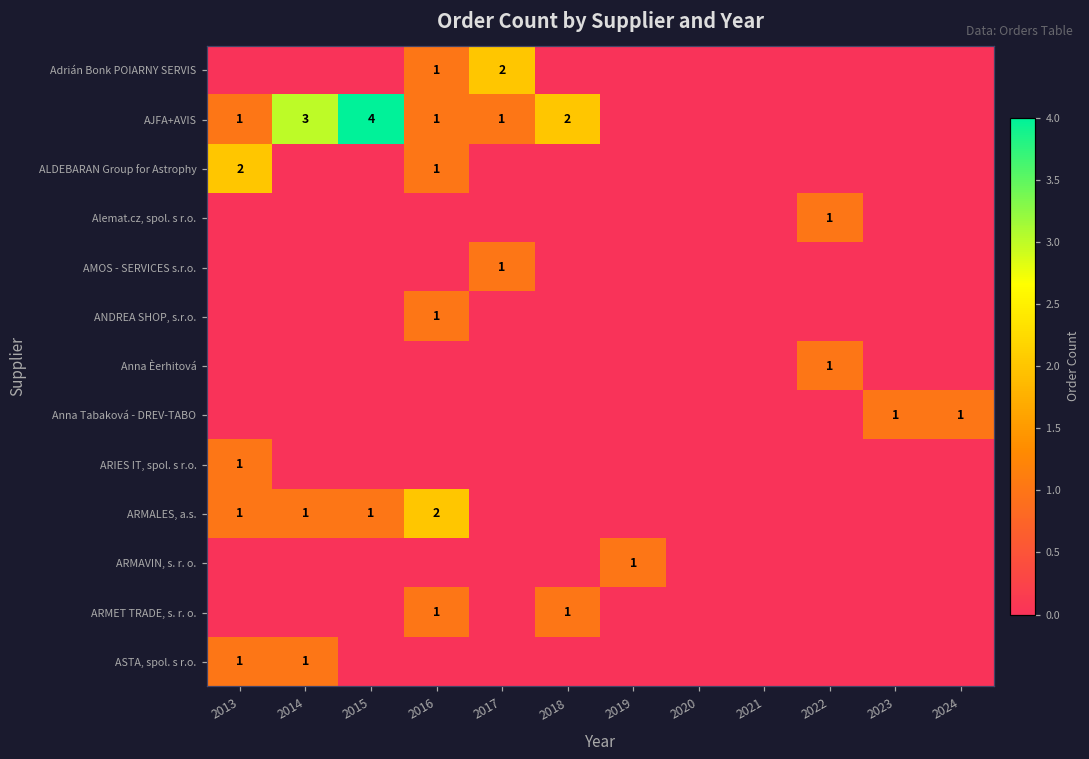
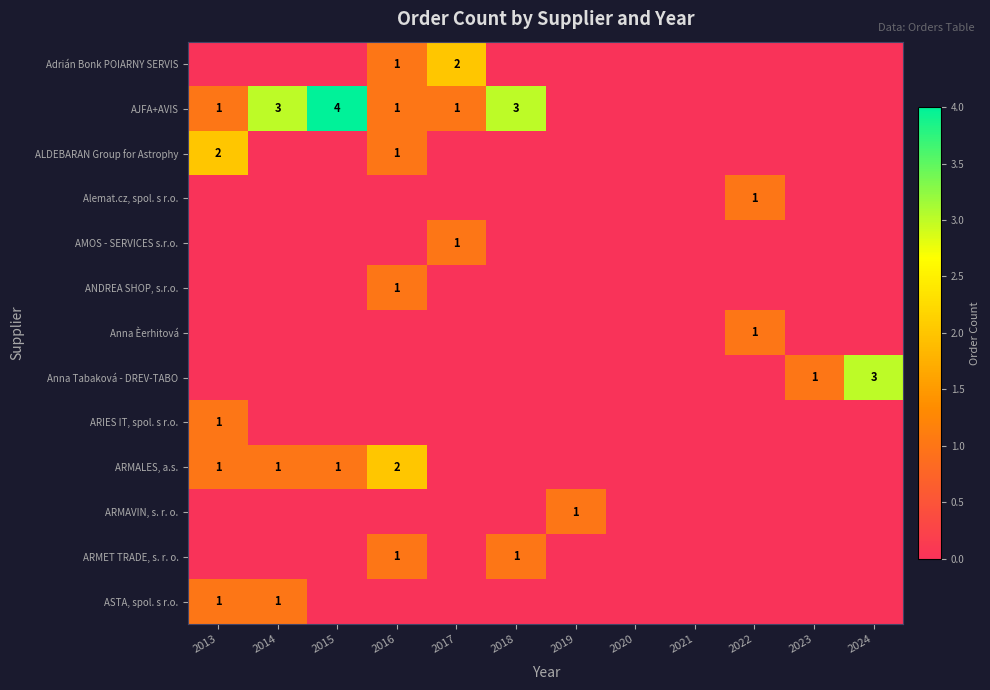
  {
    "Adrián Bonk POIARNY SERVIS": {
      "2016": 1,
      "2017": 2
    },
    "AJFA+AVIS": {
      "2013": 1,
      "2014": 3,
      "2015": 4,
      "2016": 1,
      "2017": 1,
-     "2018": 2
+     "2018": 3
    },
    "ALDEBARAN Group for Astrophy": {
      "2013": 2,
      "2016": 1
    },
    "Alemat.cz, spol. s r.o.": {
      "2022": 1
    },
    "AMOS - SERVICES s.r.o.": {
      "2017": 1
    },
    "ANDREA SHOP, s.r.o.": {
      "2016": 1
    },
    "Anna Èerhitová": {
      "2022": 1
    },
    "Anna Tabaková - DREV-TABO": {
      "2023": 1,
-     "2024": 1
+     "2024": 3
    },
    "ARIES IT, spol. s r.o.": {
      "2013": 1
    },
    "ARMALES, a.s.": {
      "2013": 1,
      "2014": 1,
      "2015": 1,
      "2016": 2
    },
    "ARMAVIN, s. r. o.": {
      "2019": 1
    },
    "ARMET TRADE, s. r. o.": {
      "2016": 1,
      "2018": 1
    },
    "ASTA, spol. s r.o.": {
      "2013": 1,
      "2014": 1
    }
  }
